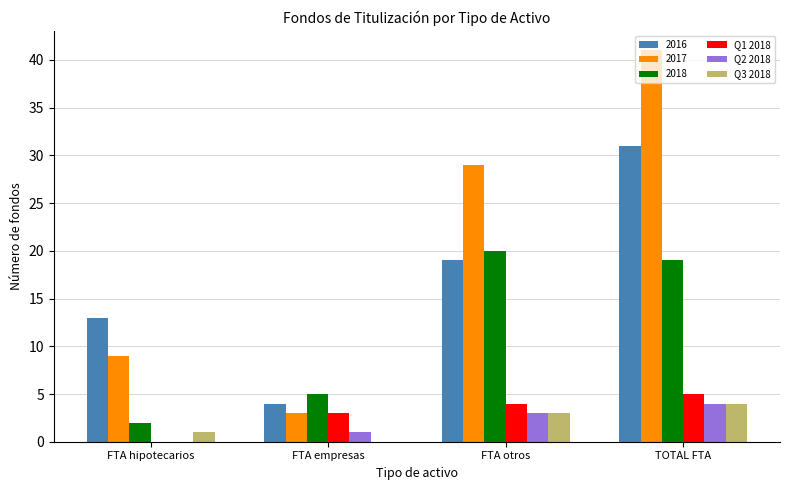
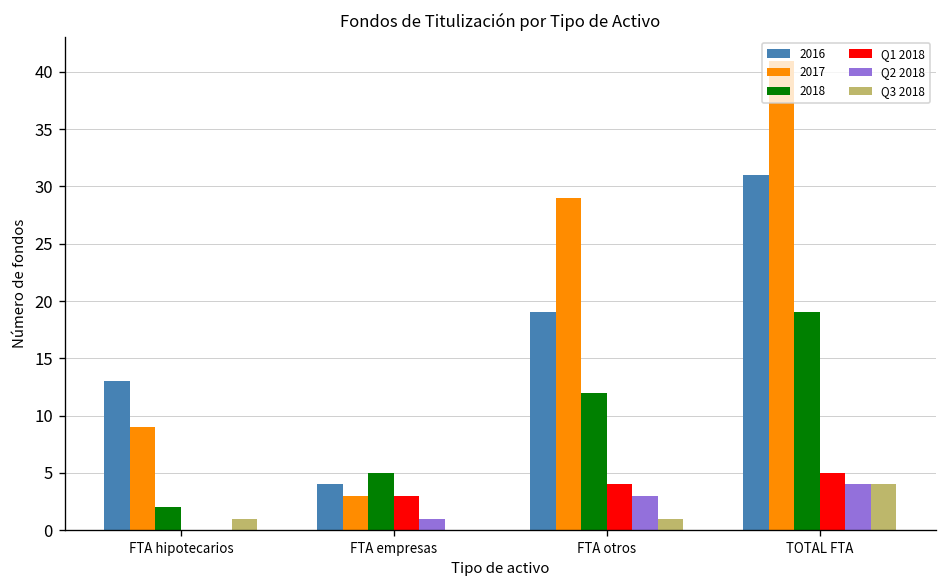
  {
    "2016": {
      "FTA hipotecarios": 13,
      "FTA empresas": 4,
      "FTA otros": 19,
      "TOTAL FTA": 31
    },
    "2017": {
      "FTA hipotecarios": 9,
      "FTA empresas": 3,
      "FTA otros": 29
    },
    "2018": {
      "FTA hipotecarios": 2,
      "FTA empresas": 5,
-     "FTA otros": 20,
+     "FTA otros": 12,
      "TOTAL FTA": 19
    },
    "Q1 2018": {
      "FTA hipotecarios": 0,
      "FTA empresas": 3,
      "FTA otros": 4,
      "TOTAL FTA": 5
    },
    "Q2 2018": {
      "FTA hipotecarios": 0,
      "FTA empresas": 1,
      "FTA otros": 3,
      "TOTAL FTA": 4
    },
    "Q3 2018": {
      "FTA hipotecarios": 1,
      "FTA empresas": 0,
-     "FTA otros": 3,
+     "FTA otros": 1,
      "TOTAL FTA": 4
    }
  }
